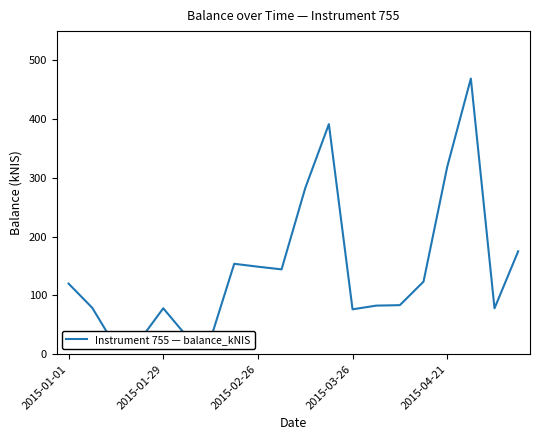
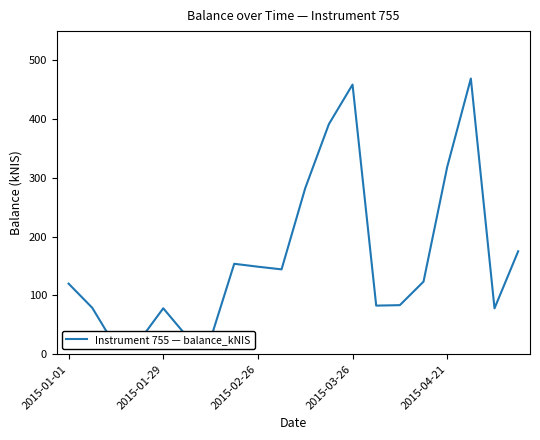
  {
    "2015-01-01": 120,
    "2015-01-29": 80,
    "2015-02-26": 150,
-   "2015-03-26": 80,
+   "2015-03-26": 460,
    "2015-04-21": 320
  }
